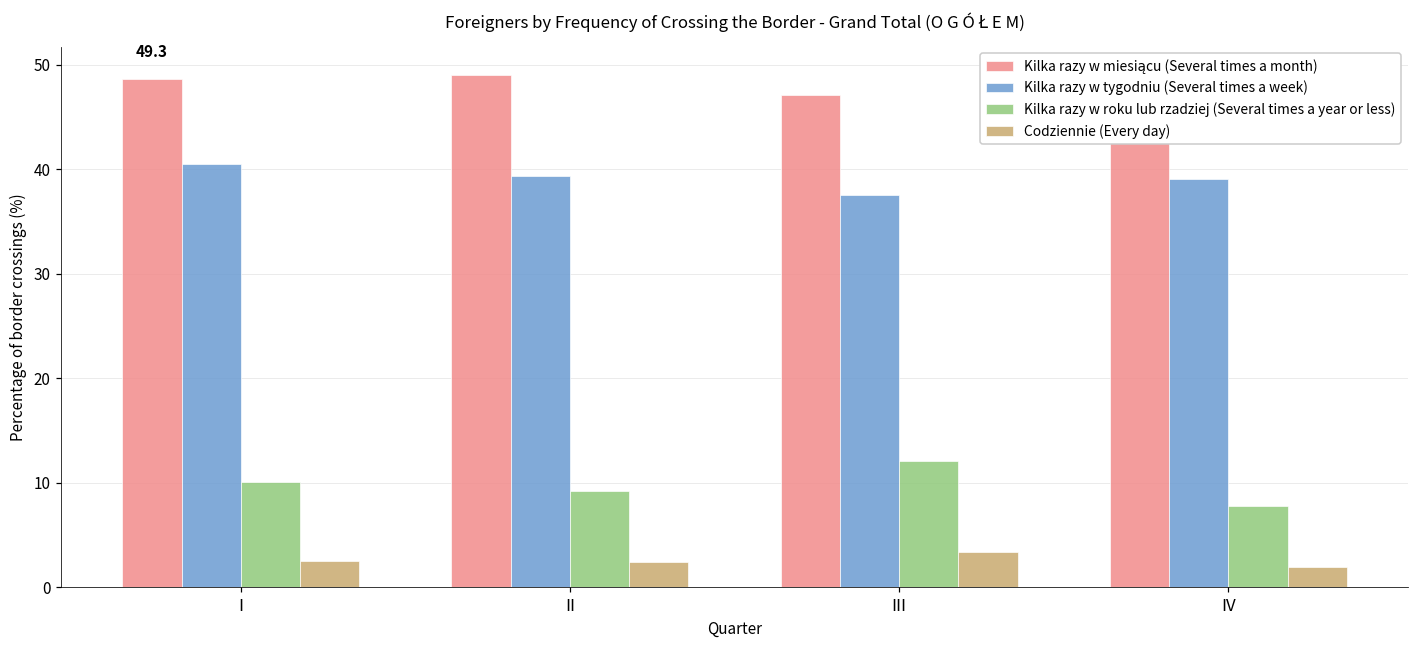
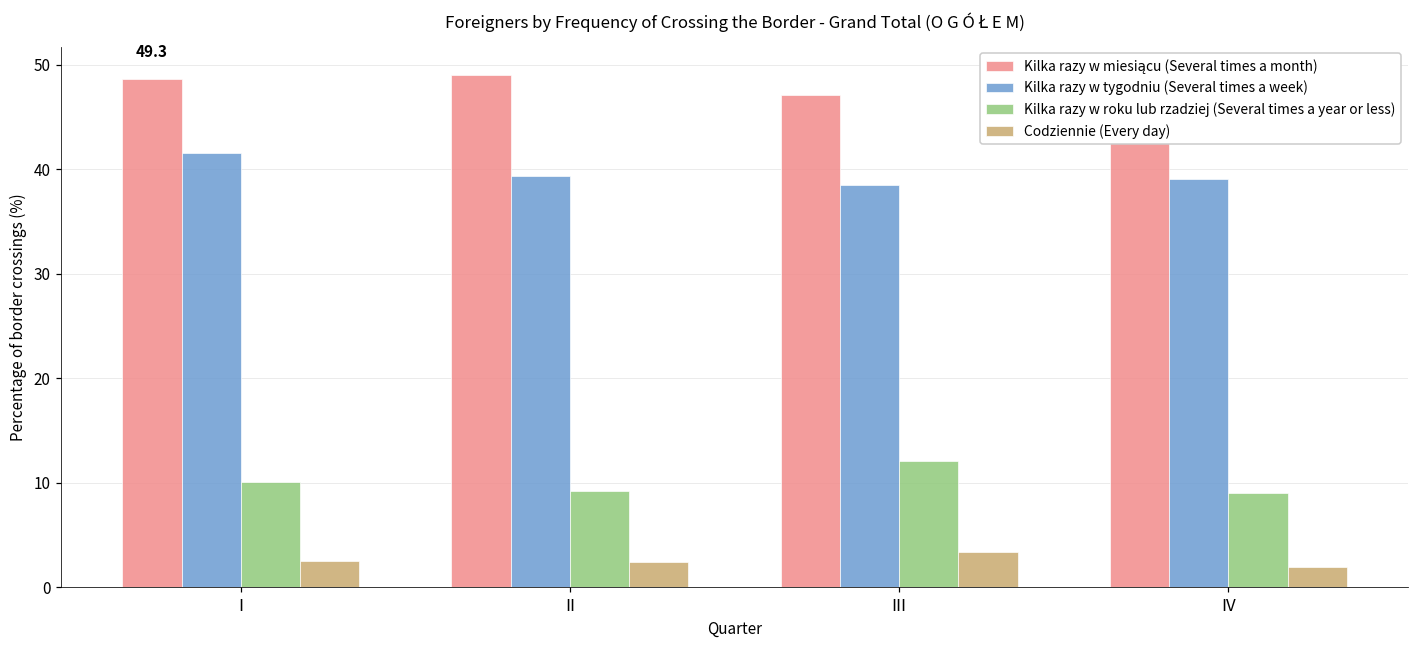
  {
    "Kilka razy w tygodniu (Several times a week)": {
-     "I": 41,
+     "I": 42,
      "II": 39,
-     "III": 38,
+     "III": 39,
      "IV": 39
    },
    "Kilka razy w roku lub rzadziej (Several times a year or less)": {
      "I": 10,
      "II": 9,
      "III": 12,
-     "IV": 8
+     "IV": 9
    }
  }
